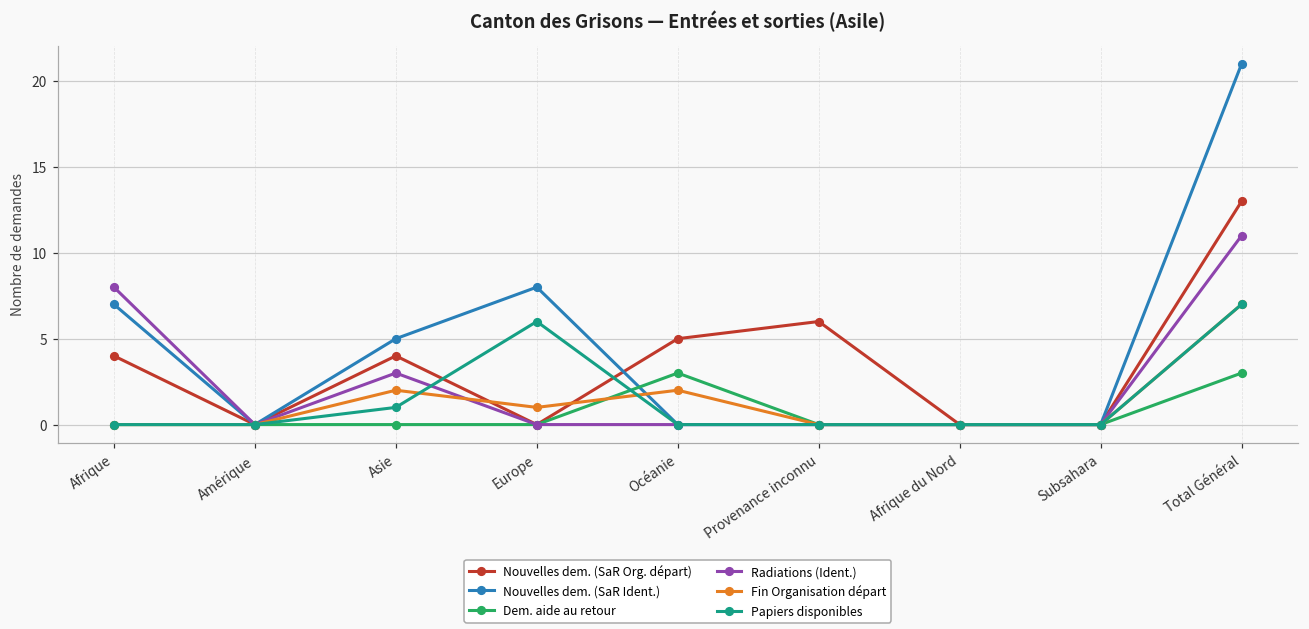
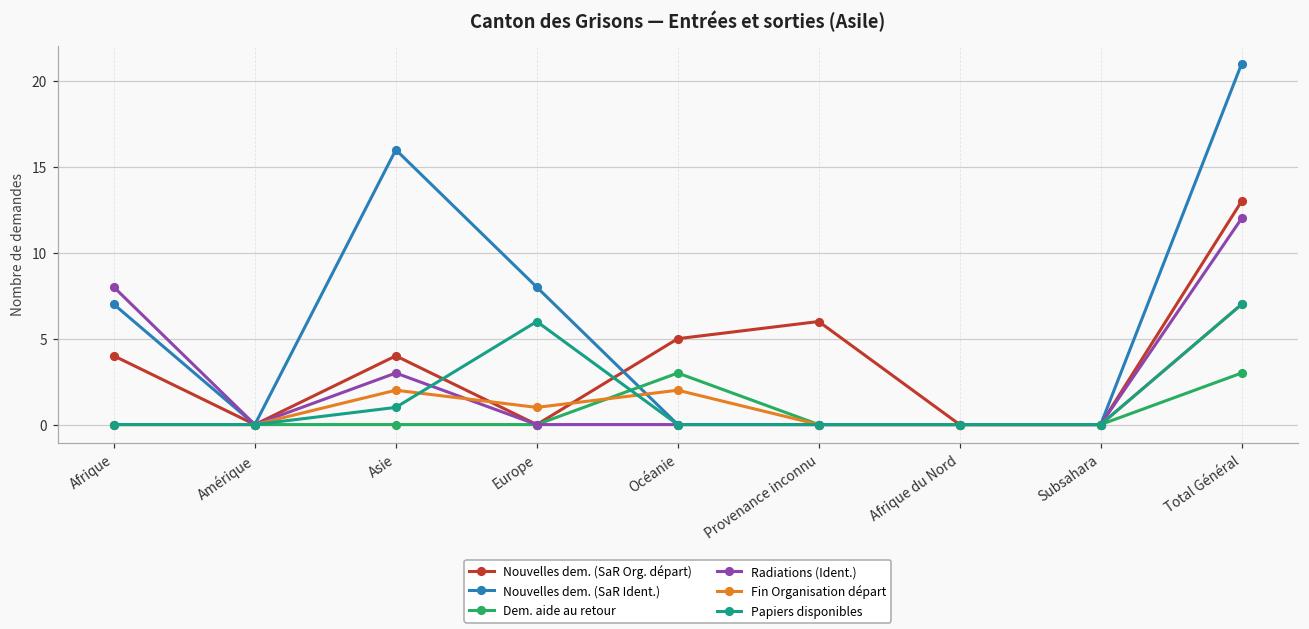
  {
    "Nouvelles dem. (SaR Org. départ)": {
      "Afrique": 4,
      "Asie": 4,
      "Océanie": 5,
      "Provenance inconnu": 6,
      "Total Général": 13
    },
    "Nouvelles dem. (SaR Ident.)": {
      "Afrique": 7,
-     "Asie": 5,
+     "Asie": 16,
      "Europe": 8,
      "Total Général": 21
    },
    "Radiations (Ident.)": {
      "Afrique": 8,
      "Asie": 3,
-     "Total Général": 11
+     "Total Général": 12
    },
    "Fin Organisation départ": {
      "Asie": 2,
      "Europe": 1,
      "Océanie": 2
    }
  }
